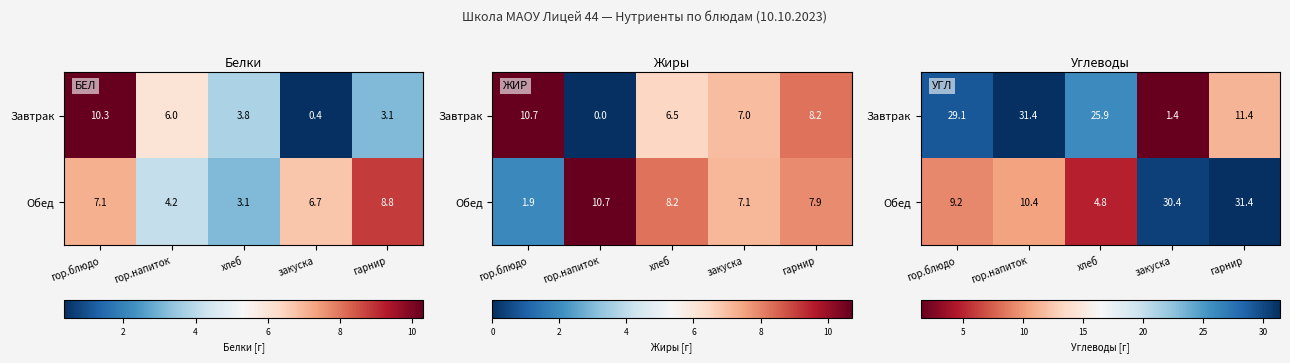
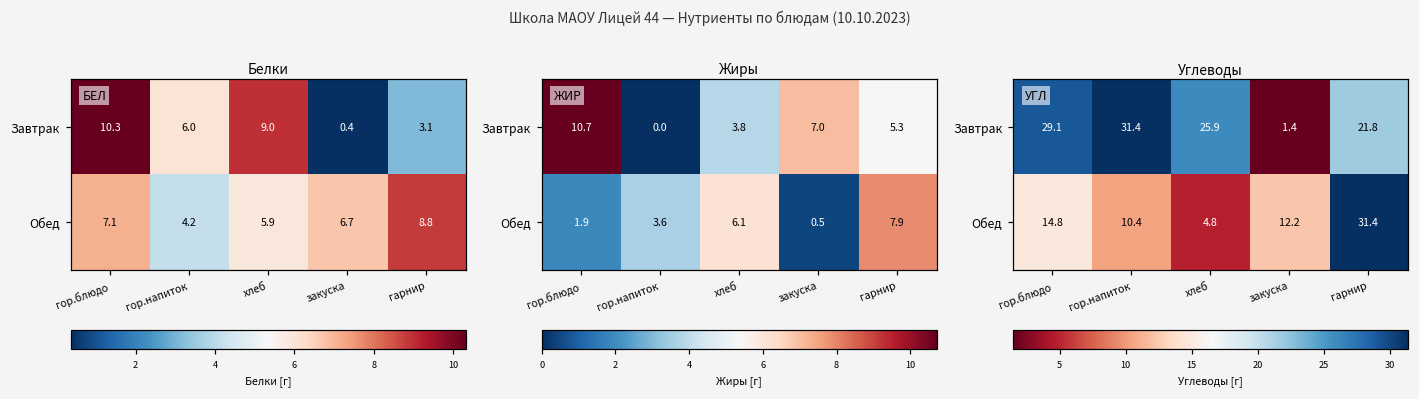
  {
    "Белки": {
      "Завтрак": {
        "гор.блюдо": 10.3,
        "гор.напиток": 6.0,
-       "хлеб": 3.8,
+       "хлеб": 9.0,
        "закуска": 0.4,
        "гарнир": 3.1
      },
      "Обед": {
        "гор.блюдо": 7.1,
        "гор.напиток": 4.2,
-       "хлеб": 3.1,
+       "хлеб": 5.9,
        "закуска": 6.7,
        "гарнир": 8.8
      }
    },
    "Жиры": {
      "Завтрак": {
        "гор.блюдо": 10.7,
        "гор.напиток": 0.0,
-       "хлеб": 6.5,
+       "хлеб": 3.8,
        "закуска": 7.0,
-       "гарнир": 8.2
+       "гарнир": 5.3
      },
      "Обед": {
        "гор.блюдо": 1.9,
-       "гор.напиток": 10.7,
-       "хлеб": 8.2,
-       "закуска": 7.1,
+       "гор.напиток": 3.6,
+       "хлеб": 6.1,
+       "закуска": 0.5,
        "гарнир": 7.9
      }
    },
    "Углеводы": {
      "Завтрак": {
        "гор.блюдо": 29.1,
        "гор.напиток": 31.4,
        "хлеб": 25.9,
        "закуска": 1.4,
-       "гарнир": 11.4
+       "гарнир": 21.8
      },
      "Обед": {
-       "гор.блюдо": 9.2,
+       "гор.блюдо": 14.8,
        "гор.напиток": 10.4,
        "хлеб": 4.8,
-       "закуска": 30.4,
+       "закуска": 12.2,
        "гарнир": 31.4
      }
    }
  }
